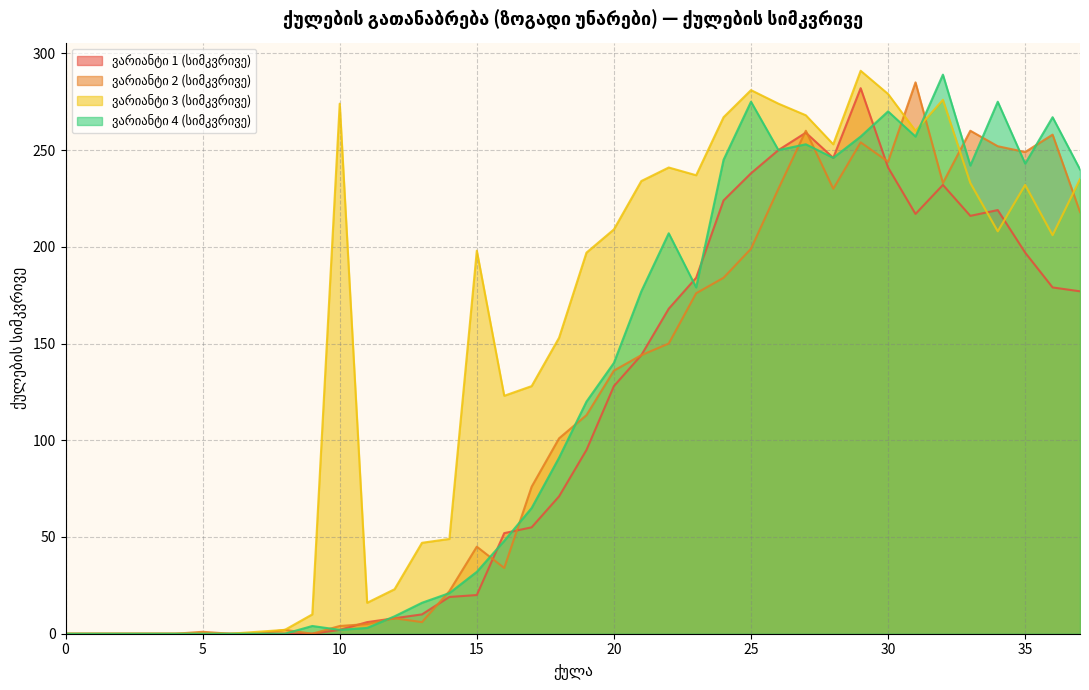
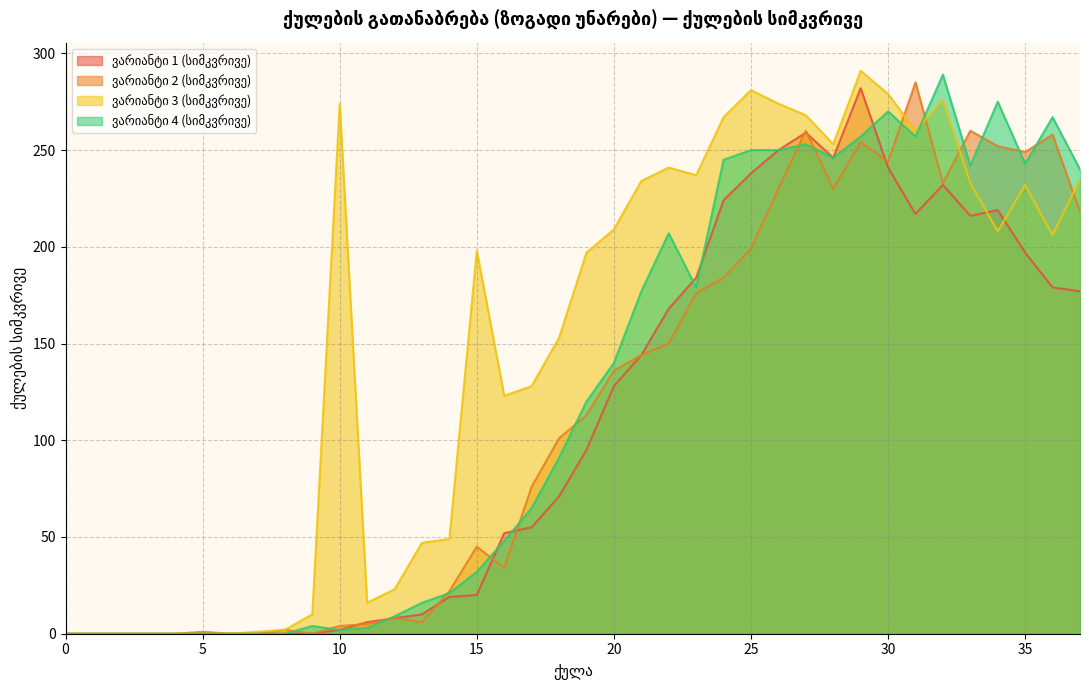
  {
    "ვარიანტი 3 (სიმკვრივე)": {
      "10": 274,
      "15": 198,
      "20": 209,
      "25": 281,
      "30": 279,
      "35": 232
    },
    "ვარიანტი 4 (სიმკვრივე)": {
      "15": 32,
      "20": 140,
-     "25": 275,
+     "25": 250,
      "30": 270,
      "35": 243
    }
  }
